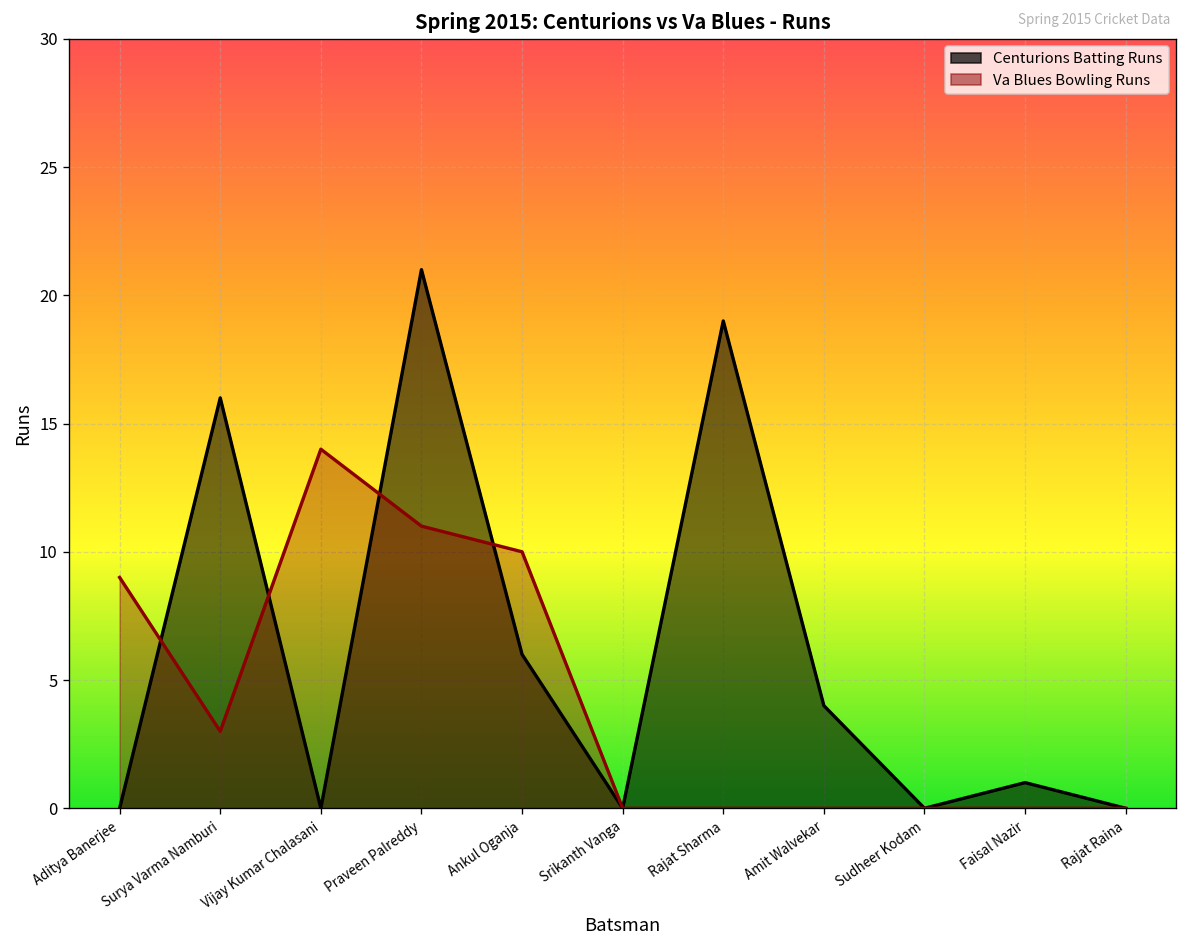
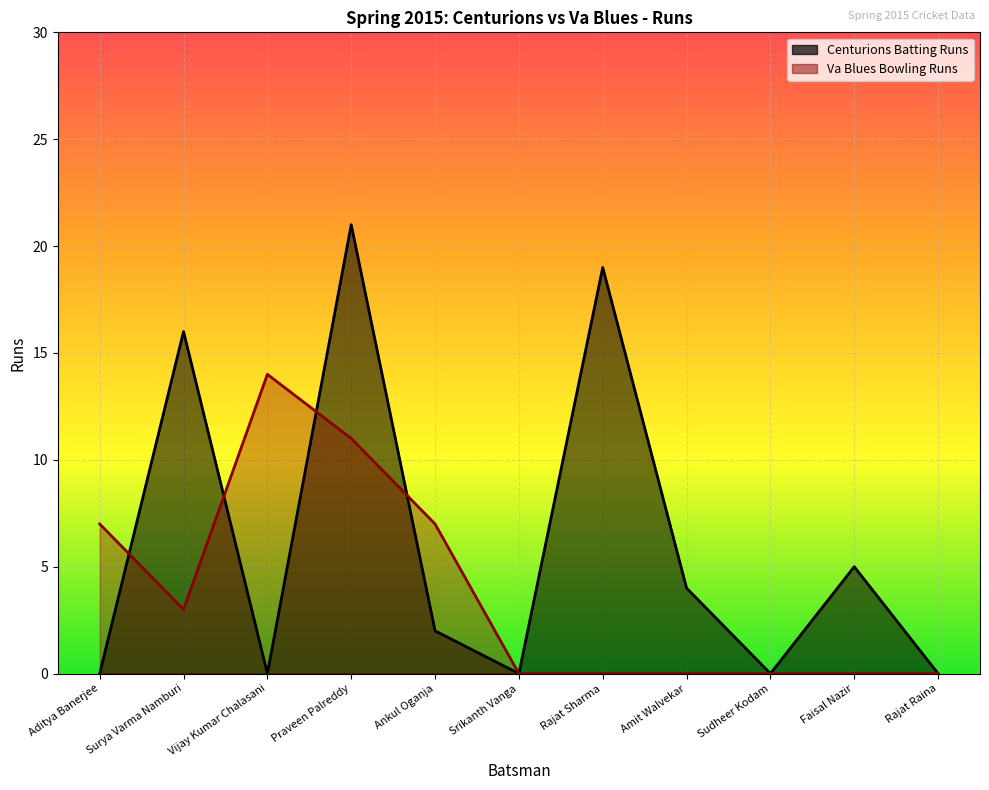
  {
    "Centurions Batting Runs": {
      "Aditya Banerjee": 0,
      "Surya Varma Namburi": 16,
      "Vijay Kumar Chalasani": 0,
      "Praveen Palreddy": 21,
-     "Ankul Oganja": 6,
+     "Ankul Oganja": 2,
      "Rajat Sharma": 19,
      "Amit Walvekar": 4,
-     "Faisal Nazir": 1
+     "Faisal Nazir": 5
    },
    "Va Blues Bowling Runs": {
-     "Aditya Banerjee": 9,
+     "Aditya Banerjee": 7,
      "Surya Varma Namburi": 3,
      "Vijay Kumar Chalasani": 14,
      "Praveen Palreddy": 11,
-     "Ankul Oganja": 10,
+     "Ankul Oganja": 7,
      "Rajat Sharma": 0,
      "Amit Walvekar": 0,
      "Faisal Nazir": 0
    }
  }
